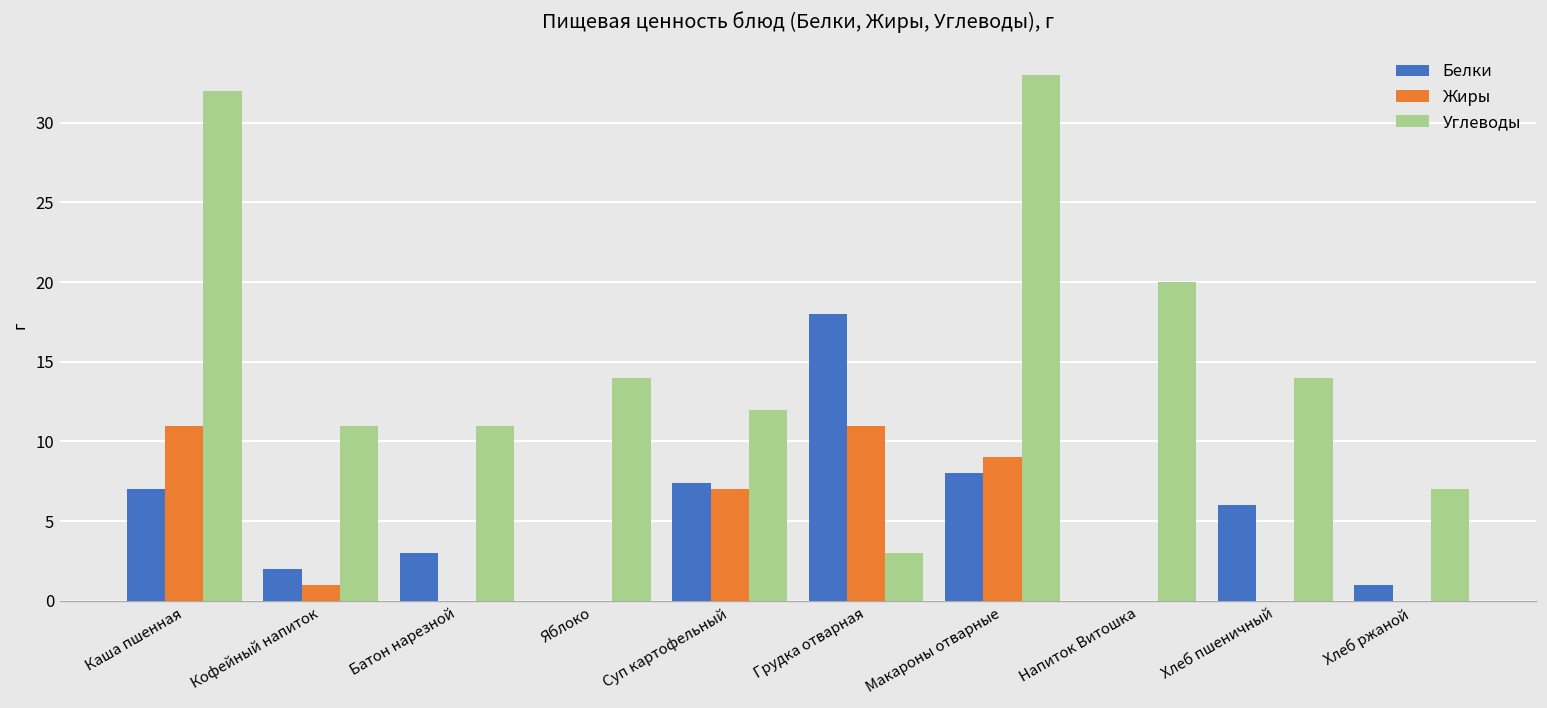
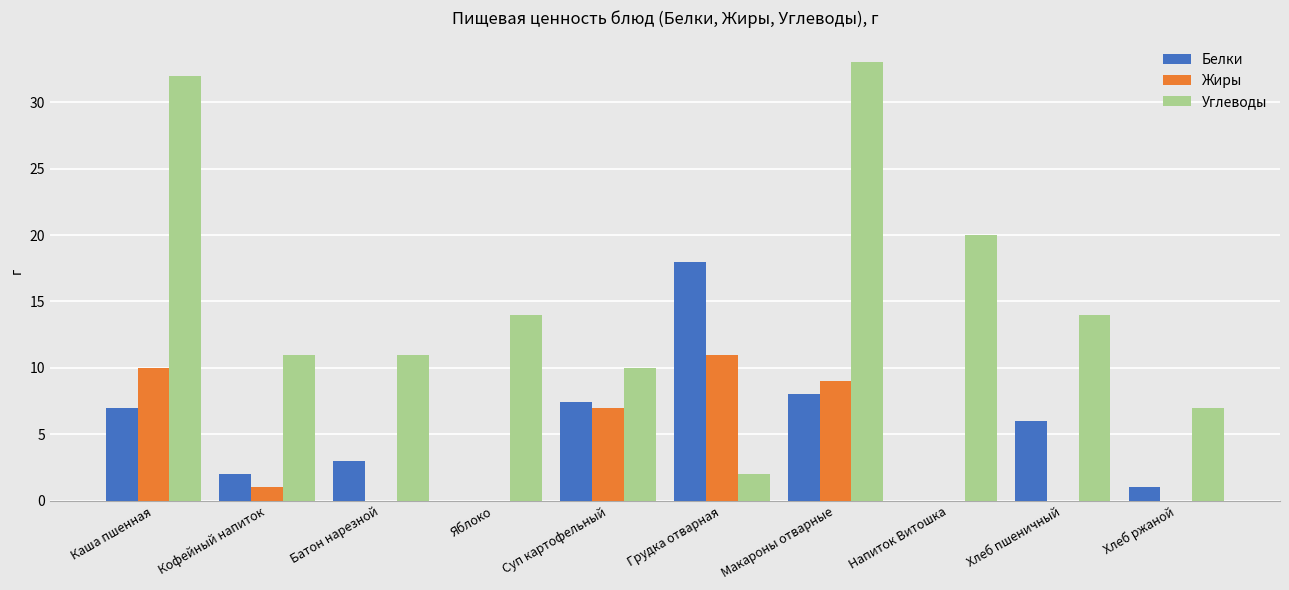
  {
    "Белки": {
      "Каша пшенная": 7,
      "Кофейный напиток": 2,
      "Батон нарезной": 3,
      "Яблоко": 0,
      "Суп картофельный": 7.4,
      "Грудка отварная": 18,
      "Макароны отварные": 8,
      "Напиток Витошка": 0,
      "Хлеб пшеничный": 6,
      "Хлеб ржаной": 1
    },
    "Жиры": {
-     "Каша пшенная": 11,
+     "Каша пшенная": 10,
      "Кофейный напиток": 1,
      "Батон нарезной": 0,
      "Яблоко": 0,
      "Суп картофельный": 7,
      "Грудка отварная": 11,
      "Макароны отварные": 9,
      "Напиток Витошка": 0,
      "Хлеб пшеничный": 0,
      "Хлеб ржаной": 0
    },
    "Углеводы": {
      "Каша пшенная": 32,
      "Кофейный напиток": 11,
      "Батон нарезной": 11,
      "Яблоко": 14,
-     "Суп картофельный": 12,
-     "Грудка отварная": 3,
+     "Суп картофельный": 10,
+     "Грудка отварная": 2,
      "Макароны отварные": 33,
      "Напиток Витошка": 20,
      "Хлеб пшеничный": 14,
      "Хлеб ржаной": 7
    }
  }
